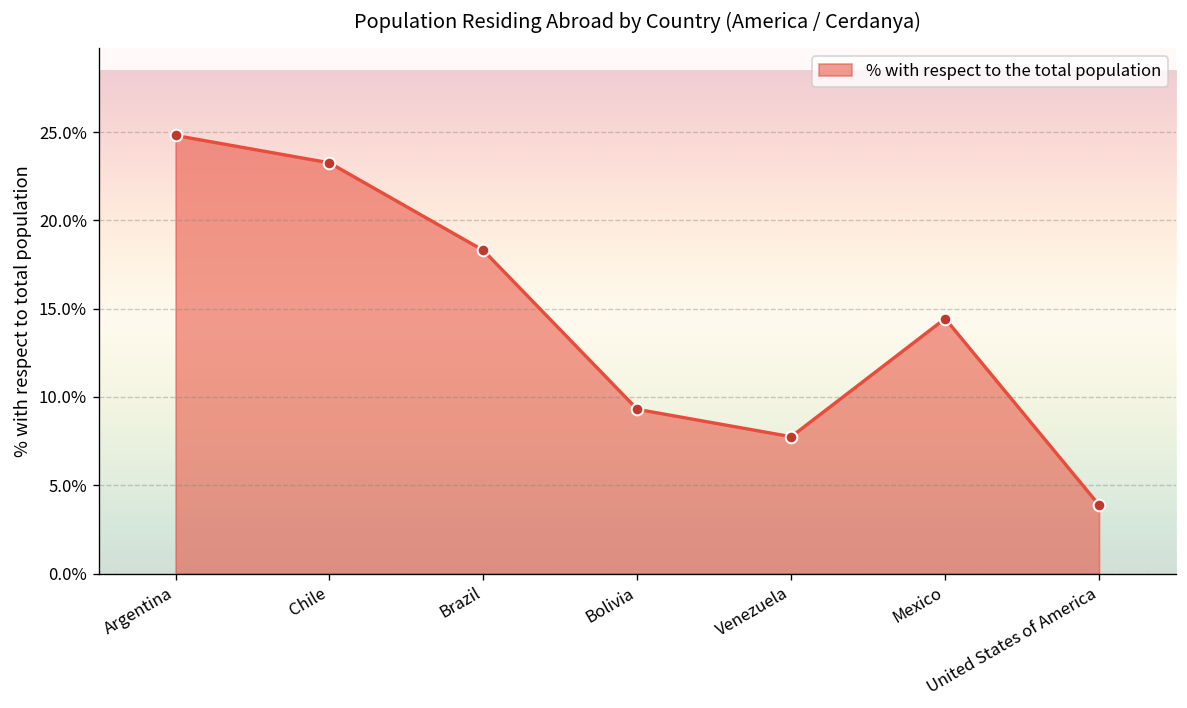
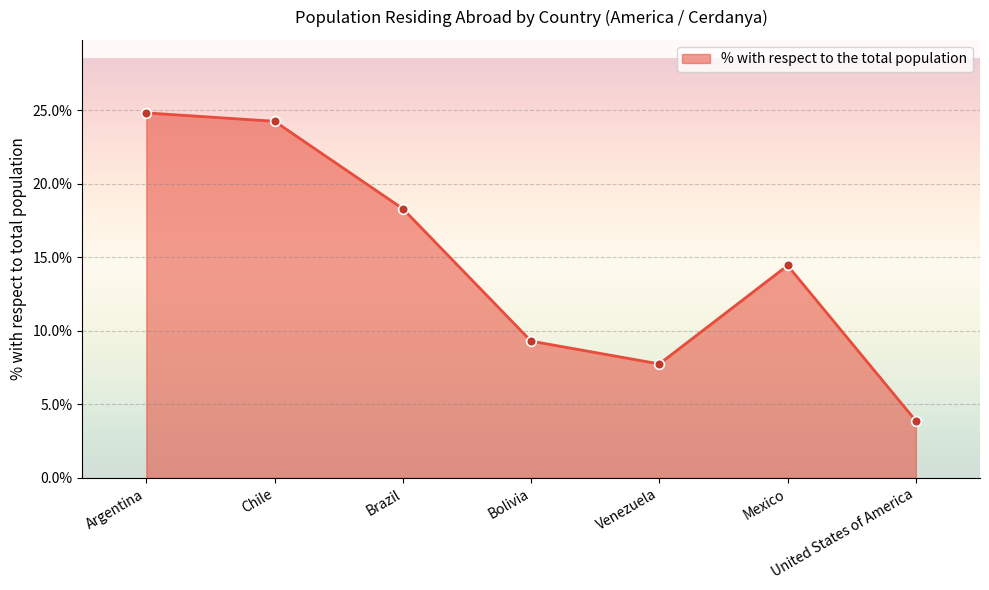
  {
    "Argentina": "24.8%",
-   "Chile": "23.3%",
+   "Chile": "24.2%",
    "Brazil": "18.3%",
    "Bolivia": "9.3%",
    "Venezuela": "7.8%",
    "Mexico": "14.4%",
    "United States of America": "3.9%"
  }
